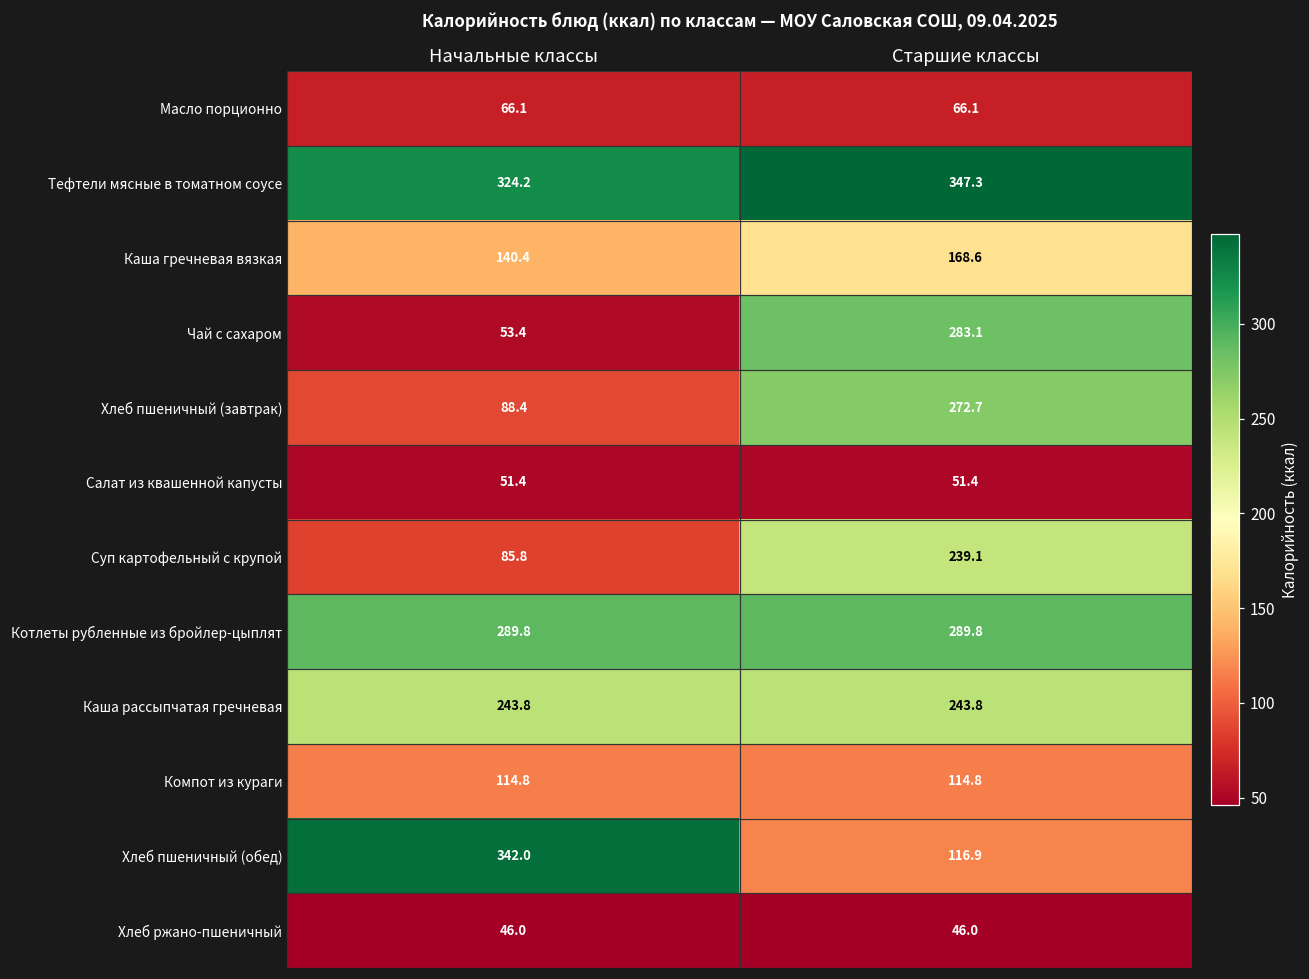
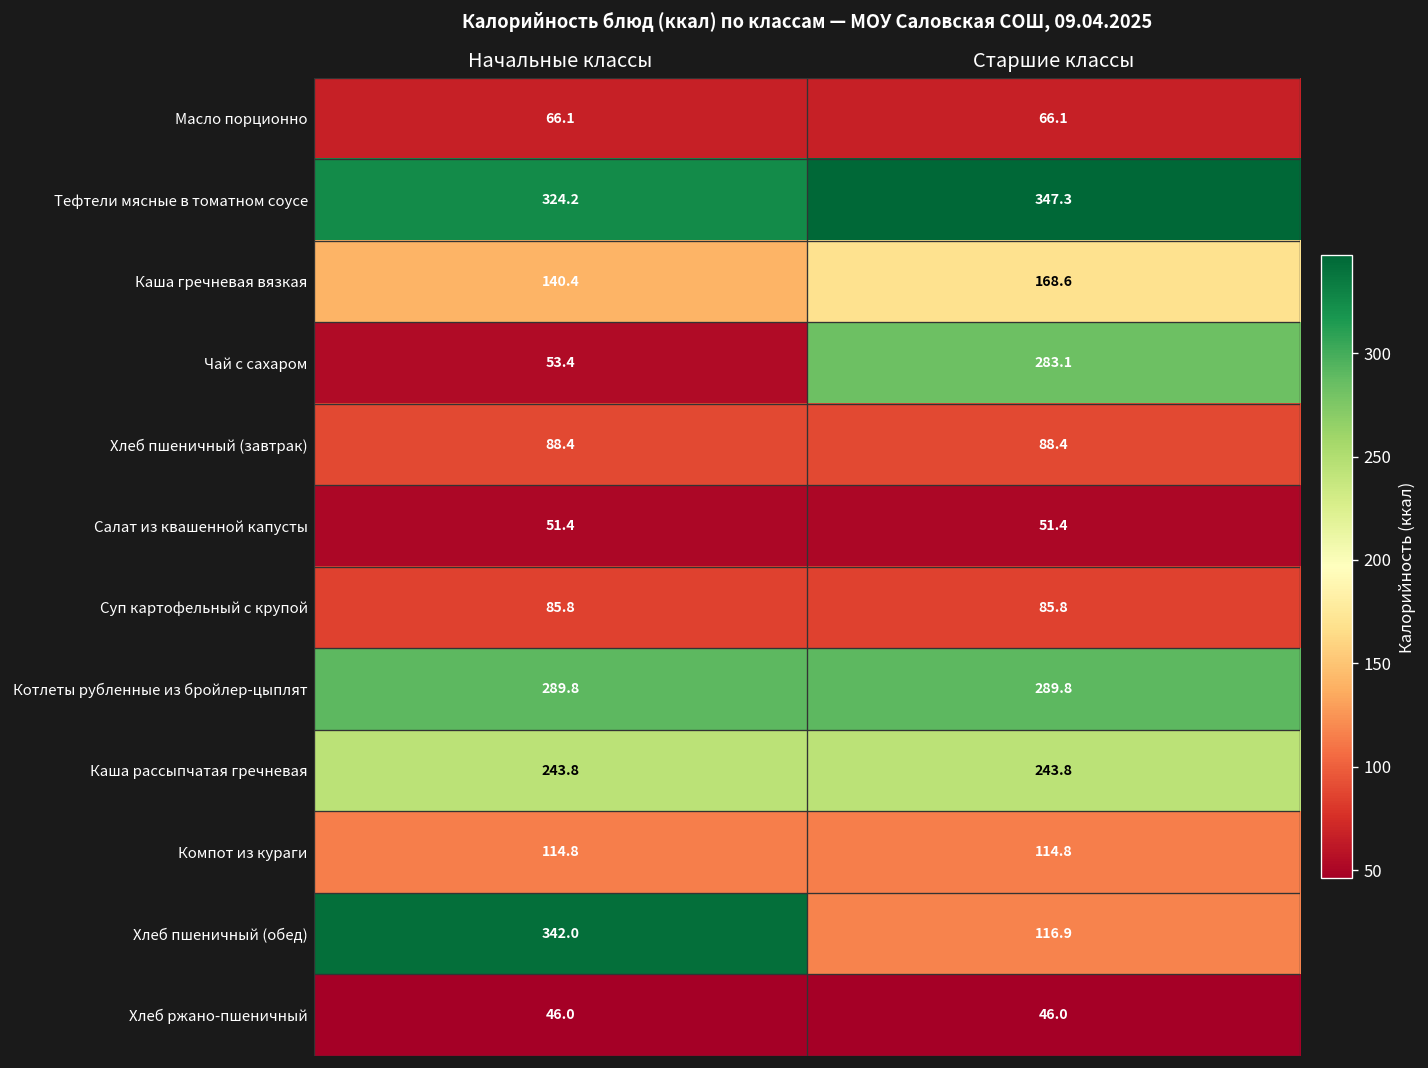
  {
    "Масло порционно": {
      "Начальные классы": 66.1,
      "Старшие классы": 66.1
    },
    "Тефтели мясные в томатном соусе": {
      "Начальные классы": 324.2,
      "Старшие классы": 347.3
    },
    "Каша гречневая вязкая": {
      "Начальные классы": 140.4,
      "Старшие классы": 168.6
    },
    "Чай с сахаром": {
      "Начальные классы": 53.4,
      "Старшие классы": 283.1
    },
    "Хлеб пшеничный (завтрак)": {
      "Начальные классы": 88.4,
-     "Старшие классы": 272.7
+     "Старшие классы": 88.4
    },
    "Салат из квашенной капусты": {
      "Начальные классы": 51.4,
      "Старшие классы": 51.4
    },
    "Суп картофельный с крупой": {
      "Начальные классы": 85.8,
-     "Старшие классы": 239.1
+     "Старшие классы": 85.8
    },
    "Котлеты рубленные из бройлер-цыплят": {
      "Начальные классы": 289.8,
      "Старшие классы": 289.8
    },
    "Каша рассыпчатая гречневая": {
      "Начальные классы": 243.8,
      "Старшие классы": 243.8
    },
    "Компот из кураги": {
      "Начальные классы": 114.8,
      "Старшие классы": 114.8
    },
    "Хлеб пшеничный (обед)": {
      "Начальные классы": 342.0,
      "Старшие классы": 116.9
    },
    "Хлеб ржано-пшеничный": {
      "Начальные классы": 46.0,
      "Старшие классы": 46.0
    }
  }
